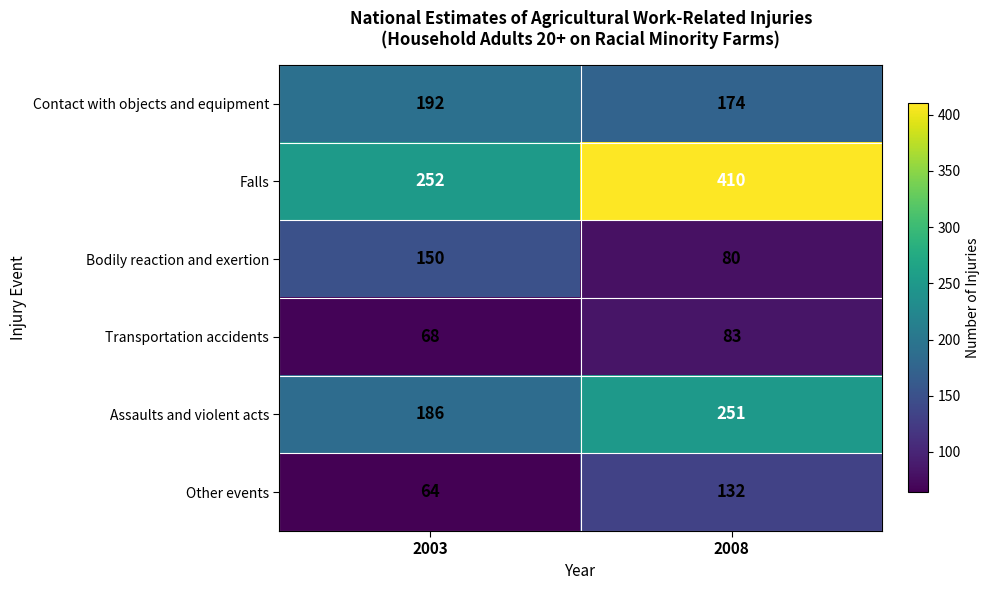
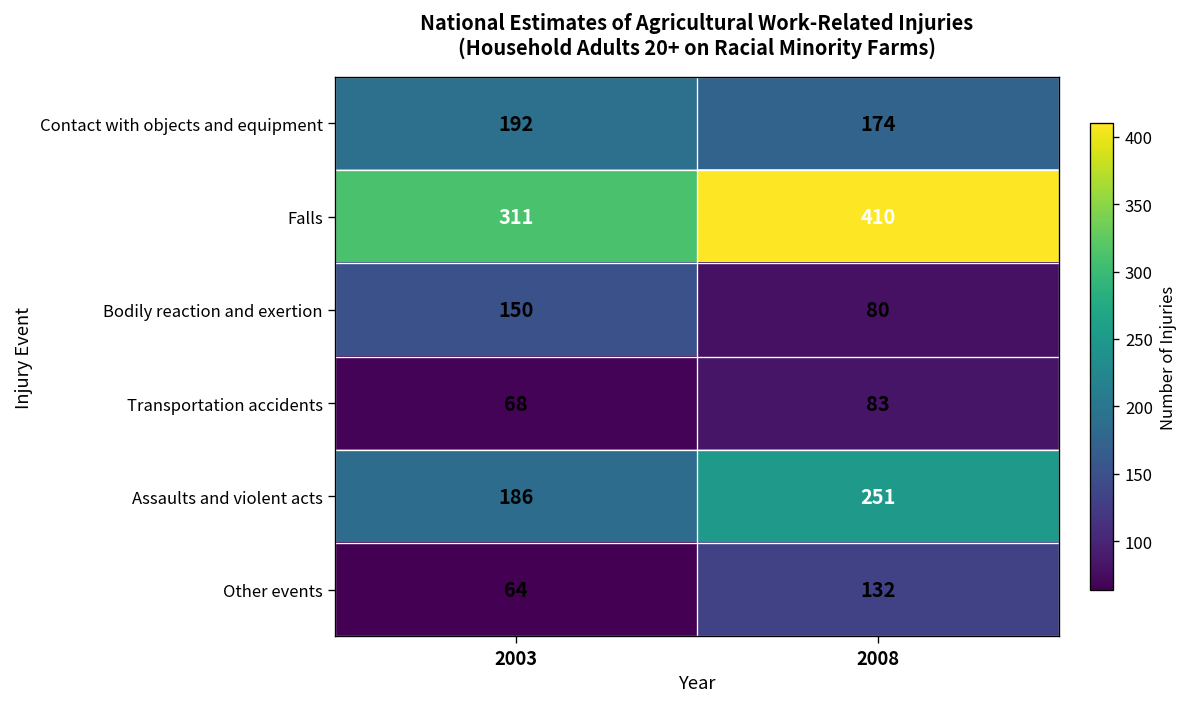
  {
    "Contact with objects and equipment": {
      "2003": 192,
      "2008": 174
    },
    "Falls": {
-     "2003": 252,
+     "2003": 311,
      "2008": 410
    },
    "Bodily reaction and exertion": {
      "2003": 150,
      "2008": 80
    },
    "Transportation accidents": {
      "2003": 68,
      "2008": 83
    },
    "Assaults and violent acts": {
      "2003": 186,
      "2008": 251
    },
    "Other events": {
      "2003": 64,
      "2008": 132
    }
  }
